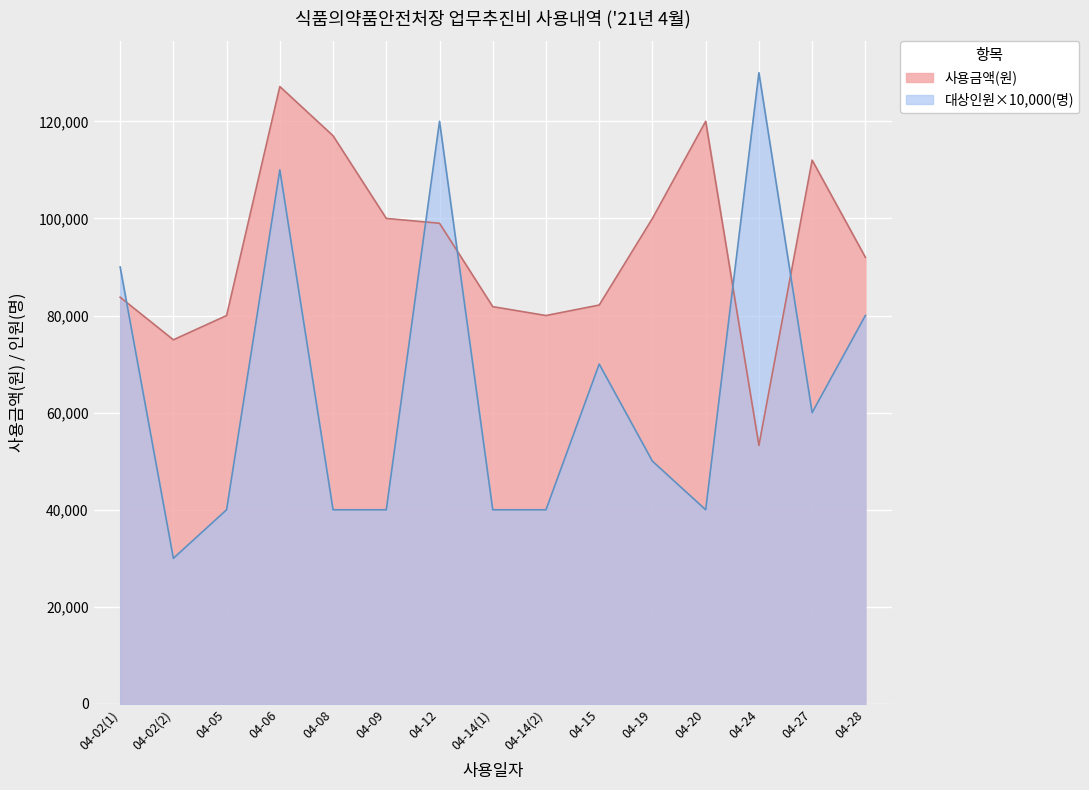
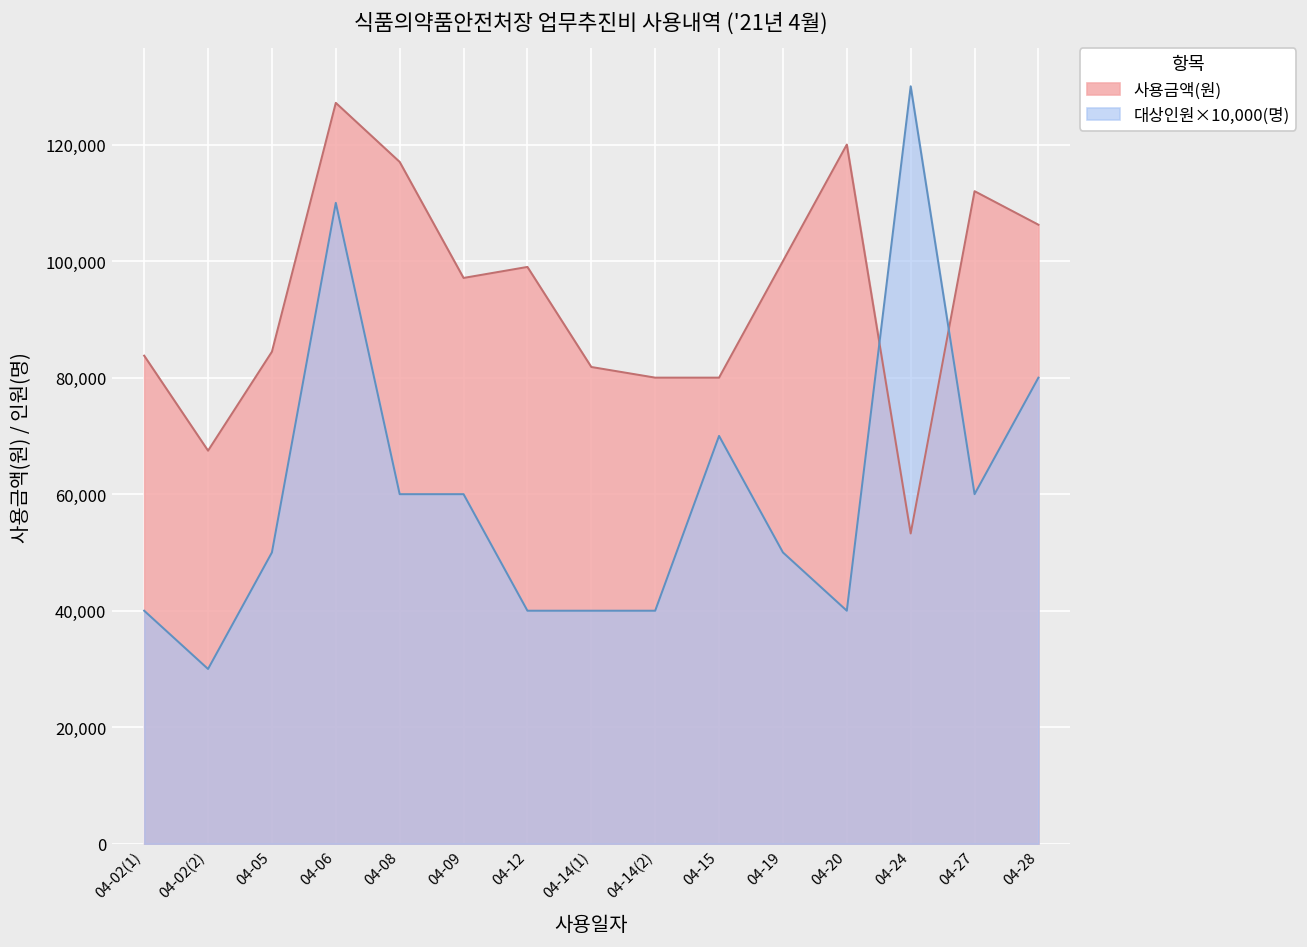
  {
    "사용금액(원)": {
      "04-02(1)": "84,000",
-     "04-02(2)": "75,000",
-     "04-05": "80,000",
+     "04-02(2)": "67,000",
+     "04-05": "84,000",
      "04-06": "127,000",
      "04-08": "117,000",
-     "04-09": "100,000",
+     "04-09": "97,000",
      "04-12": "99,000",
      "04-14(1)": "82,000",
      "04-14(2)": "80,000",
-     "04-15": "82,000",
+     "04-15": "80,000",
      "04-19": "100,000",
      "04-20": "120,000",
      "04-24": "53,000",
      "04-27": "112,000",
-     "04-28": "92,000"
+     "04-28": "106,000"
    },
    "대상인원×10,000(명)": {
-     "04-02(1)": "90,000",
+     "04-02(1)": "40,000",
      "04-02(2)": "30,000",
-     "04-05": "40,000",
+     "04-05": "50,000",
      "04-06": "110,000",
-     "04-08": "40,000",
-     "04-09": "40,000",
-     "04-12": "120,000",
+     "04-08": "60,000",
+     "04-09": "60,000",
+     "04-12": "40,000",
      "04-14(1)": "40,000",
      "04-14(2)": "40,000",
      "04-15": "70,000",
      "04-19": "50,000",
      "04-20": "40,000",
      "04-24": "130,000",
      "04-27": "60,000",
      "04-28": "80,000"
    }
  }
